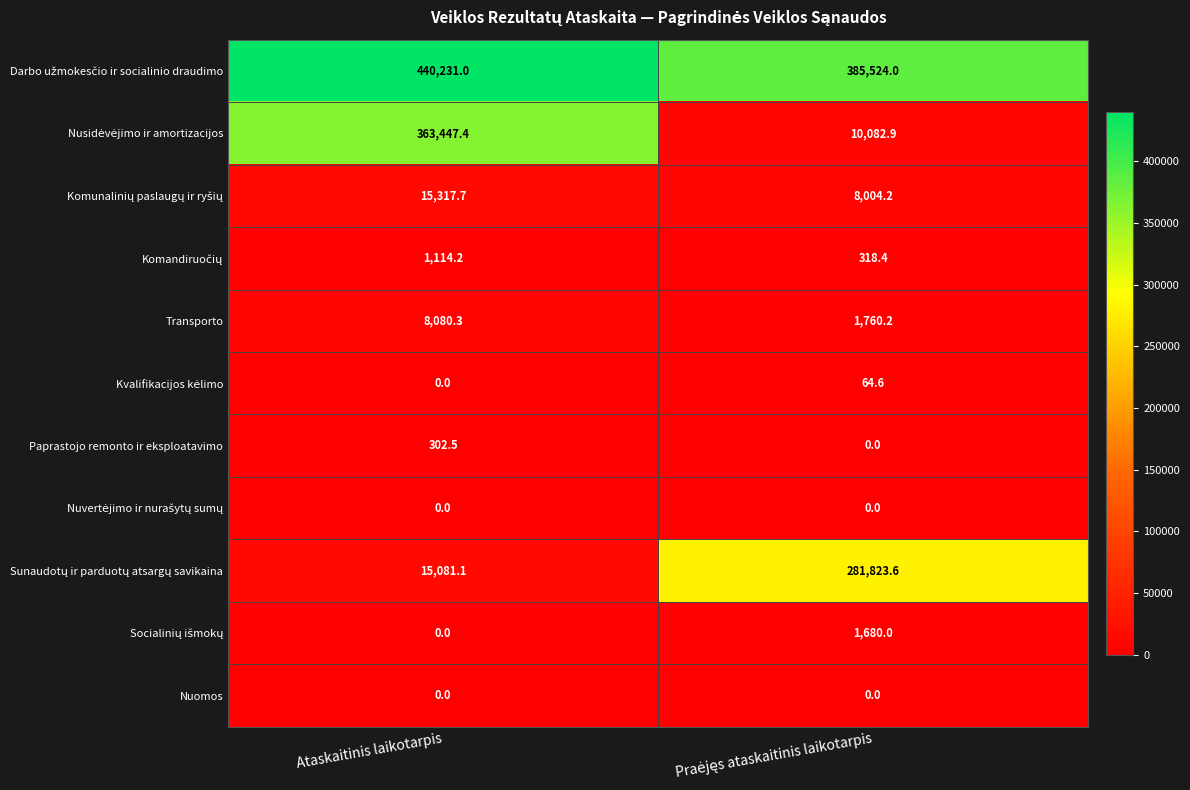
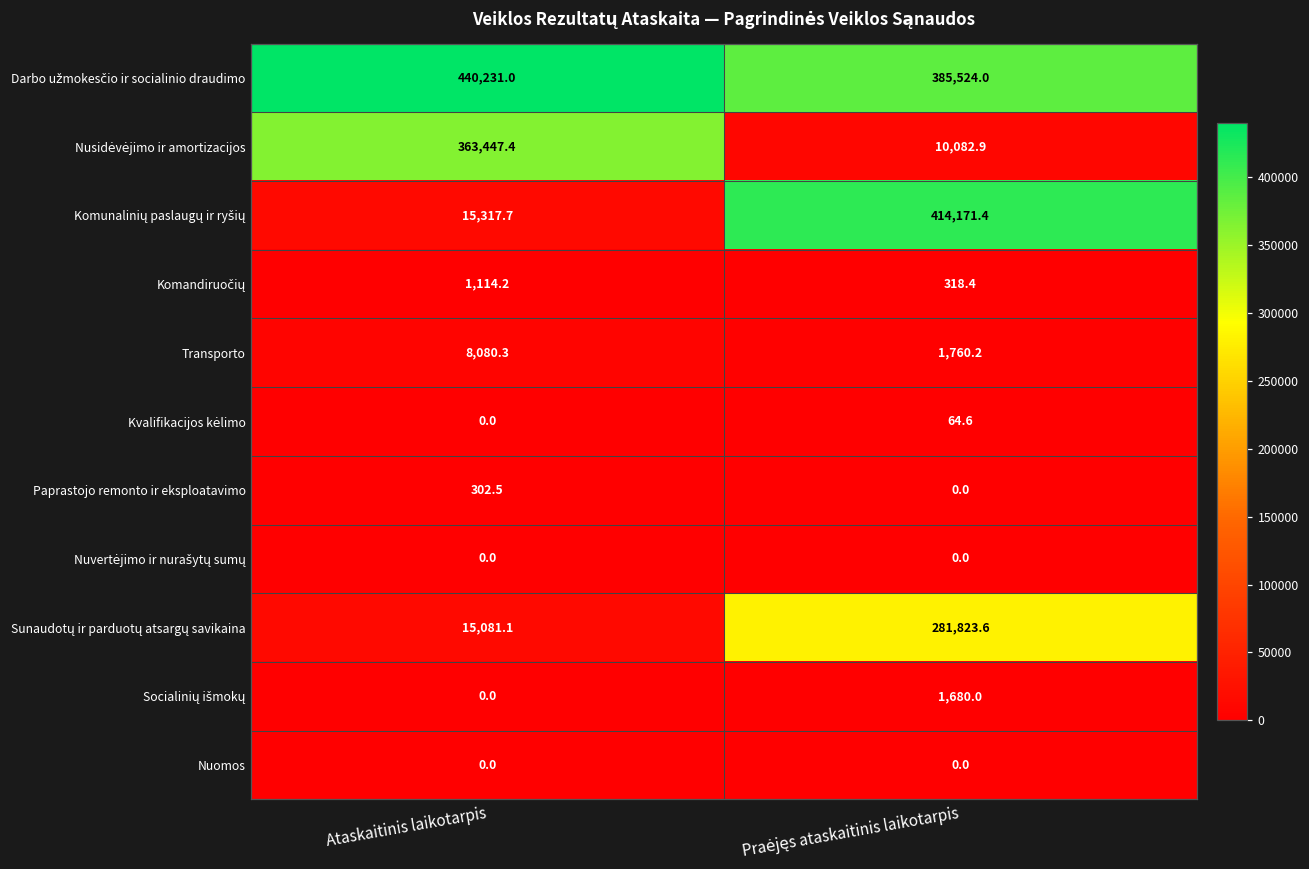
  {
    "Darbo užmokesčio ir socialinio draudimo": {
      "Ataskaitinis laikotarpis": "440,231.0",
      "Praėjęs ataskaitinis laikotarpis": "385,524.0"
    },
    "Nusidėvėjimo ir amortizacijos": {
      "Ataskaitinis laikotarpis": "363,447.4",
      "Praėjęs ataskaitinis laikotarpis": "10,082.9"
    },
    "Komunalinių paslaugų ir ryšių": {
      "Ataskaitinis laikotarpis": "15,317.7",
-     "Praėjęs ataskaitinis laikotarpis": "8,004.2"
+     "Praėjęs ataskaitinis laikotarpis": "414,171.4"
    },
    "Komandiruočių": {
      "Ataskaitinis laikotarpis": "1,114.2",
      "Praėjęs ataskaitinis laikotarpis": "318.4"
    },
    "Transporto": {
      "Ataskaitinis laikotarpis": "8,080.3",
      "Praėjęs ataskaitinis laikotarpis": "1,760.2"
    },
    "Kvalifikacijos kėlimo": {
      "Ataskaitinis laikotarpis": "0.0",
      "Praėjęs ataskaitinis laikotarpis": "64.6"
    },
    "Paprastojo remonto ir eksploatavimo": {
      "Ataskaitinis laikotarpis": "302.5",
      "Praėjęs ataskaitinis laikotarpis": "0.0"
    },
    "Nuvertėjimo ir nurašytų sumų": {
      "Ataskaitinis laikotarpis": "0.0",
      "Praėjęs ataskaitinis laikotarpis": "0.0"
    },
    "Sunaudotų ir parduotų atsargų savikaina": {
      "Ataskaitinis laikotarpis": "15,081.1",
      "Praėjęs ataskaitinis laikotarpis": "281,823.6"
    },
    "Socialinių išmokų": {
      "Ataskaitinis laikotarpis": "0.0",
      "Praėjęs ataskaitinis laikotarpis": "1,680.0"
    },
    "Nuomos": {
      "Ataskaitinis laikotarpis": "0.0",
      "Praėjęs ataskaitinis laikotarpis": "0.0"
    }
  }
